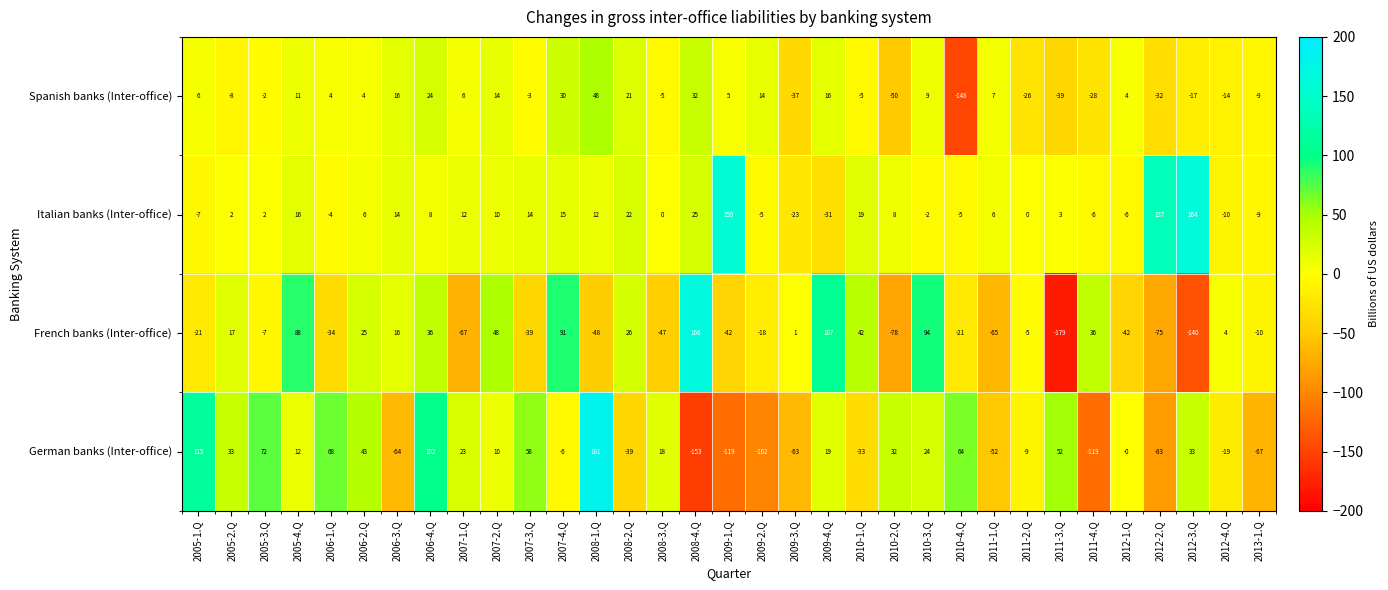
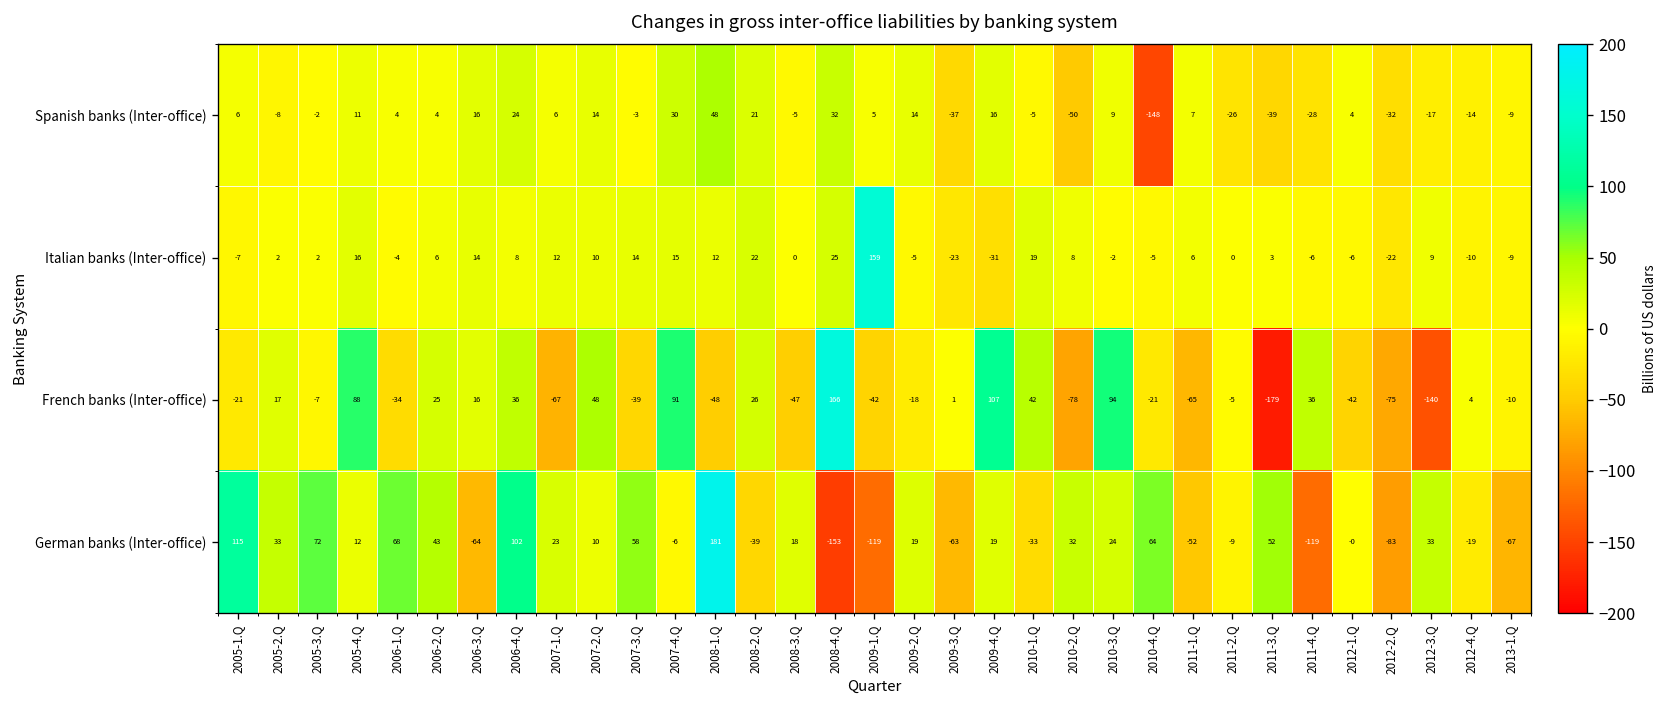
  {
    "Spanish banks (Inter-office)": {
      "2005-1.Q": 6,
      "2005-2.Q": -8,
      "2005-3.Q": -2,
      "2005-4.Q": 11,
      "2006-1.Q": 4,
      "2006-2.Q": 4,
      "2006-3.Q": 16,
      "2006-4.Q": 24,
      "2007-1.Q": 6,
      "2007-2.Q": 14,
      "2007-3.Q": -3,
      "2007-4.Q": 30,
      "2008-1.Q": 48,
      "2008-2.Q": 21,
      "2008-3.Q": -5,
      "2008-4.Q": 32,
      "2009-1.Q": 5,
      "2009-2.Q": 14,
      "2009-3.Q": -37,
      "2009-4.Q": 16,
      "2010-1.Q": -5,
      "2010-2.Q": -50,
      "2010-3.Q": 9,
      "2010-4.Q": -148,
      "2011-1.Q": 7,
      "2011-2.Q": -26,
      "2011-3.Q": -39,
      "2011-4.Q": -28,
      "2012-1.Q": 4,
      "2012-2.Q": -32,
      "2012-3.Q": -17,
      "2012-4.Q": -14,
      "2013-1.Q": -9
    },
    "Italian banks (Inter-office)": {
      "2005-1.Q": -7,
      "2005-2.Q": 2,
      "2005-3.Q": 2,
      "2005-4.Q": 16,
      "2006-1.Q": -4,
      "2006-2.Q": 6,
      "2006-3.Q": 14,
      "2006-4.Q": 8,
      "2007-1.Q": 12,
      "2007-2.Q": 10,
      "2007-3.Q": 14,
      "2007-4.Q": 15,
      "2008-1.Q": 12,
      "2008-2.Q": 22,
      "2008-3.Q": 0,
      "2008-4.Q": 25,
      "2009-1.Q": 159,
      "2009-2.Q": -5,
      "2009-3.Q": -23,
      "2009-4.Q": -31,
      "2010-1.Q": 19,
      "2010-2.Q": 8,
      "2010-3.Q": -2,
      "2010-4.Q": -5,
      "2011-1.Q": 6,
      "2011-2.Q": 0,
      "2011-3.Q": 3,
      "2011-4.Q": -6,
      "2012-1.Q": -6,
-     "2012-2.Q": 137,
-     "2012-3.Q": 164,
+     "2012-2.Q": -22,
+     "2012-3.Q": 9,
      "2012-4.Q": -10,
      "2013-1.Q": -9
    },
    "French banks (Inter-office)": {
      "2005-1.Q": -21,
      "2005-2.Q": 17,
      "2005-3.Q": -7,
      "2005-4.Q": 88,
      "2006-1.Q": -34,
      "2006-2.Q": 25,
      "2006-3.Q": 16,
      "2006-4.Q": 36,
      "2007-1.Q": -67,
      "2007-2.Q": 48,
      "2007-3.Q": -39,
      "2007-4.Q": 91,
      "2008-1.Q": -48,
      "2008-2.Q": 26,
      "2008-3.Q": -47,
      "2008-4.Q": 166,
      "2009-1.Q": -42,
      "2009-2.Q": -18,
      "2009-3.Q": 1,
      "2009-4.Q": 107,
      "2010-1.Q": 42,
      "2010-2.Q": -78,
      "2010-3.Q": 94,
      "2010-4.Q": -21,
      "2011-1.Q": -65,
      "2011-2.Q": -5,
      "2011-3.Q": -179,
      "2011-4.Q": 36,
      "2012-1.Q": -42,
      "2012-2.Q": -75,
      "2012-3.Q": -140,
      "2012-4.Q": 4,
      "2013-1.Q": -10
    },
    "German banks (Inter-office)": {
      "2005-1.Q": 115,
      "2005-2.Q": 33,
      "2005-3.Q": 72,
      "2005-4.Q": 12,
      "2006-1.Q": 68,
      "2006-2.Q": 43,
      "2006-3.Q": -64,
      "2006-4.Q": 102,
      "2007-1.Q": 23,
      "2007-2.Q": 10,
      "2007-3.Q": 58,
      "2007-4.Q": -6,
      "2008-1.Q": 181,
      "2008-2.Q": -39,
      "2008-3.Q": 18,
      "2008-4.Q": -153,
      "2009-1.Q": -119,
-     "2009-2.Q": -102,
+     "2009-2.Q": 19,
      "2009-3.Q": -63,
      "2009-4.Q": 19,
      "2010-1.Q": -33,
      "2010-2.Q": 32,
      "2010-3.Q": 24,
      "2010-4.Q": 64,
      "2011-1.Q": -52,
      "2011-2.Q": -9,
      "2011-3.Q": 52,
      "2011-4.Q": -119,
      "2012-1.Q": -0,
      "2012-2.Q": -83,
      "2012-3.Q": 33,
      "2012-4.Q": -19,
      "2013-1.Q": -67
    }
  }
